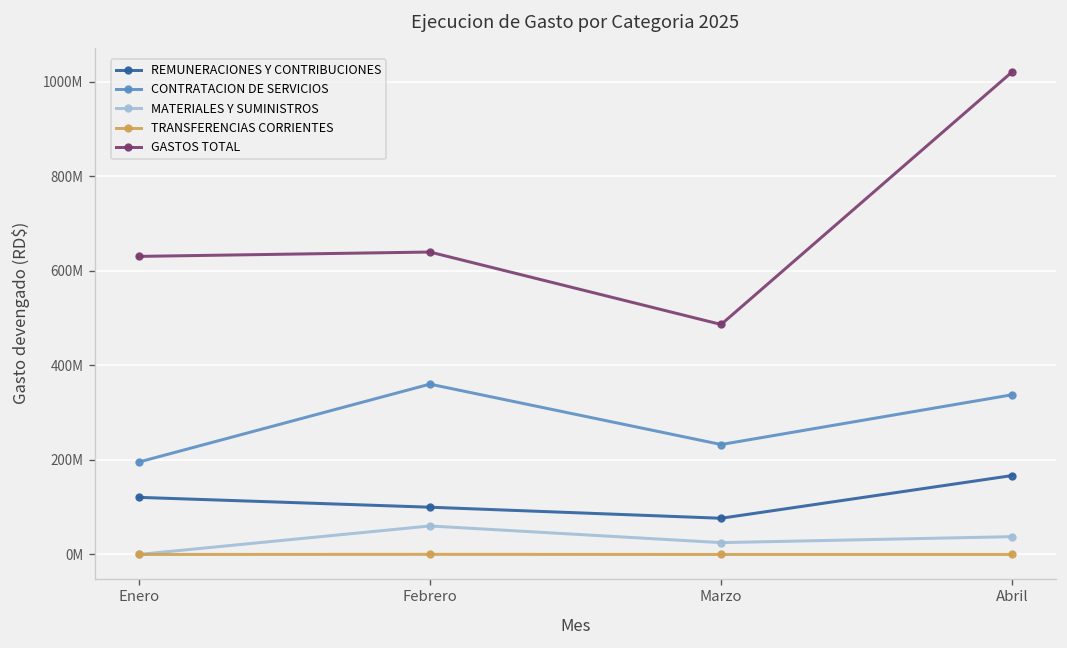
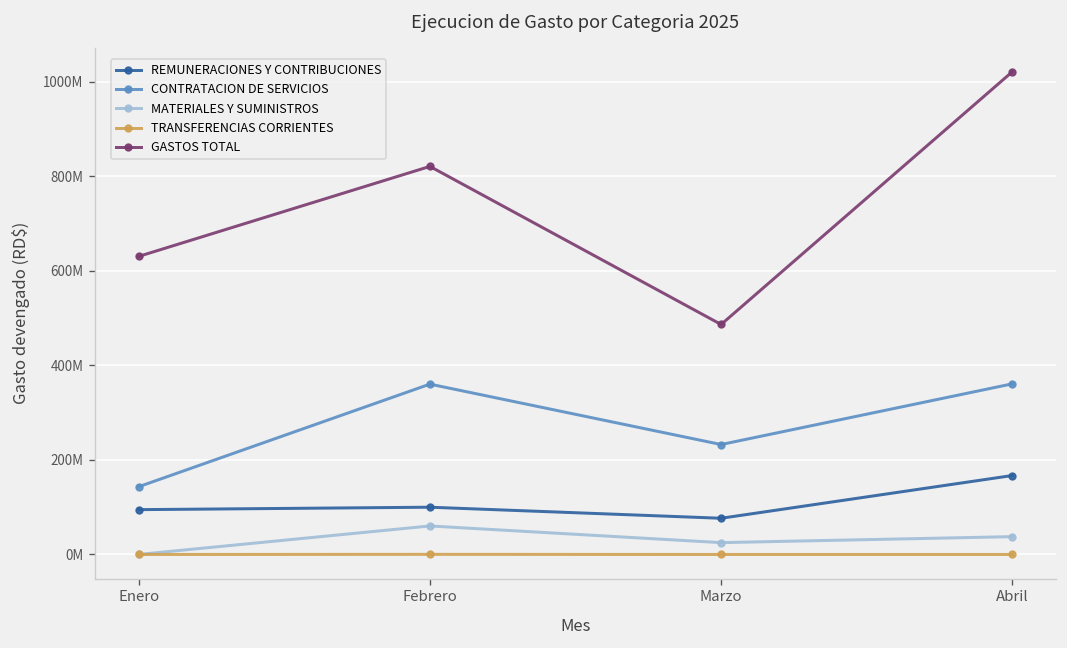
  {
    "REMUNERACIONES Y CONTRIBUCIONES": {
-     "Enero": 120000000,
+     "Enero": 90000000,
      "Febrero": 100000000,
      "Marzo": 80000000,
      "Abril": 170000000
    },
    "CONTRATACION DE SERVICIOS": {
-     "Enero": 200000000,
+     "Enero": 140000000,
      "Febrero": 360000000,
      "Marzo": 230000000,
-     "Abril": 340000000
+     "Abril": 360000000
    },
    "MATERIALES Y SUMINISTROS": {
      "Febrero": 60000000,
      "Marzo": 30000000,
      "Abril": 40000000
    },
    "TRANSFERENCIAS CORRIENTES": {
      "Febrero": 0,
      "Marzo": 0,
      "Abril": 0
    },
    "GASTOS TOTAL": {
      "Enero": 630000000,
-     "Febrero": 640000000,
+     "Febrero": 820000000,
      "Marzo": 490000000,
      "Abril": 1020000000
    }
  }
